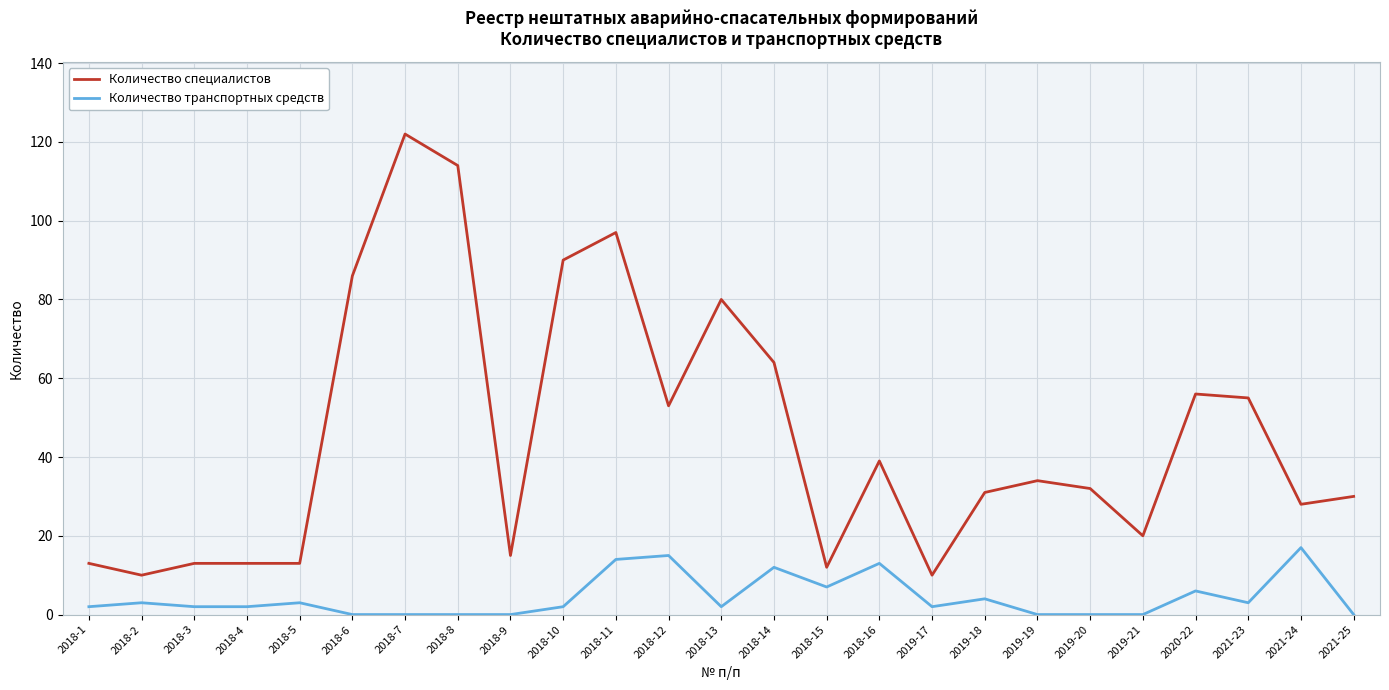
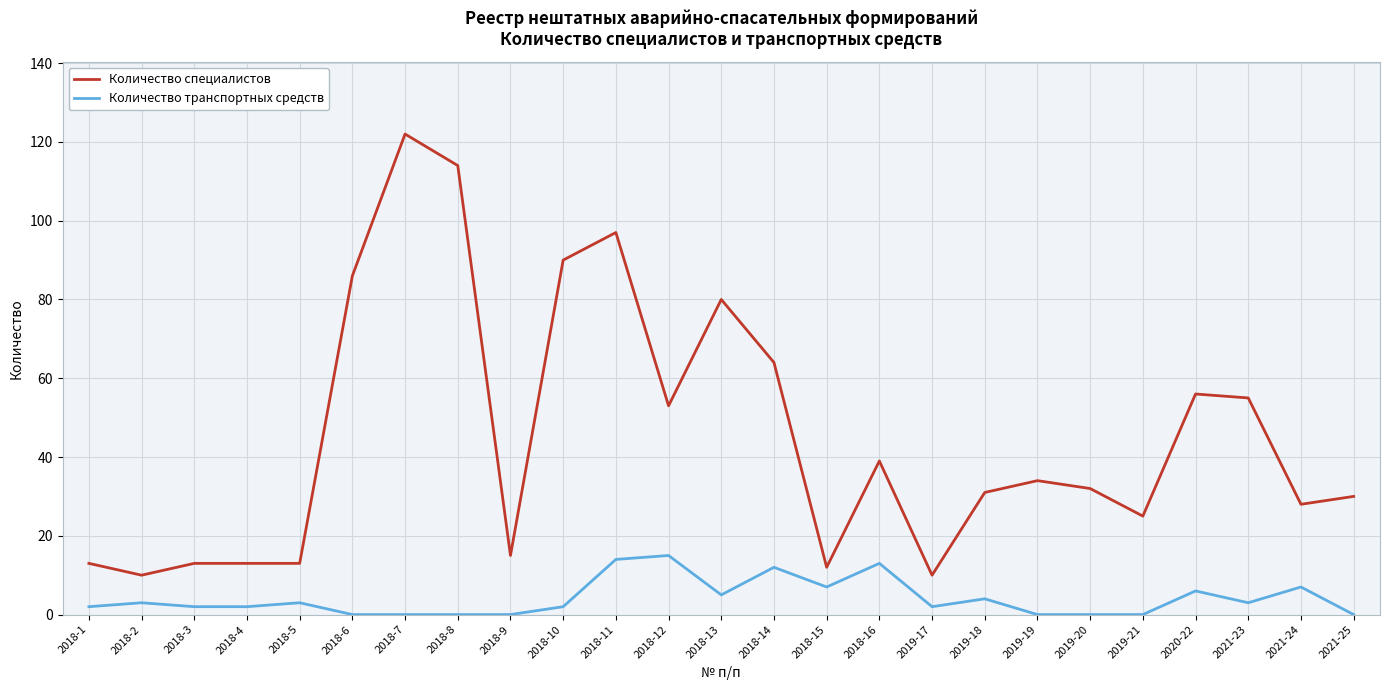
  {
    "Количество специалистов": {
      "2018-1": 13,
      "2018-2": 10,
      "2018-3": 13,
      "2018-4": 13,
      "2018-5": 13,
      "2018-6": 86,
      "2018-7": 122,
      "2018-8": 114,
      "2018-9": 15,
      "2018-10": 90,
      "2018-11": 97,
      "2018-12": 53,
      "2018-13": 80,
      "2018-14": 64,
      "2018-15": 12,
      "2018-16": 39,
      "2019-17": 10,
      "2019-18": 31,
      "2019-19": 34,
      "2019-20": 32,
-     "2019-21": 20,
+     "2019-21": 25,
      "2020-22": 56,
      "2021-23": 55,
      "2021-24": 28,
      "2021-25": 30
    },
    "Количество транспортных средств": {
      "2018-1": 2,
      "2018-2": 3,
      "2018-3": 2,
      "2018-4": 2,
      "2018-5": 3,
      "2018-6": 0,
      "2018-7": 0,
      "2018-8": 0,
      "2018-9": 0,
      "2018-10": 2,
      "2018-11": 14,
      "2018-12": 15,
-     "2018-13": 2,
+     "2018-13": 5,
      "2018-14": 12,
      "2018-15": 7,
      "2018-16": 13,
      "2019-17": 2,
      "2019-18": 4,
      "2019-19": 0,
      "2019-20": 0,
      "2019-21": 0,
      "2020-22": 6,
      "2021-23": 3,
-     "2021-24": 17,
+     "2021-24": 7,
      "2021-25": 0
    }
  }
